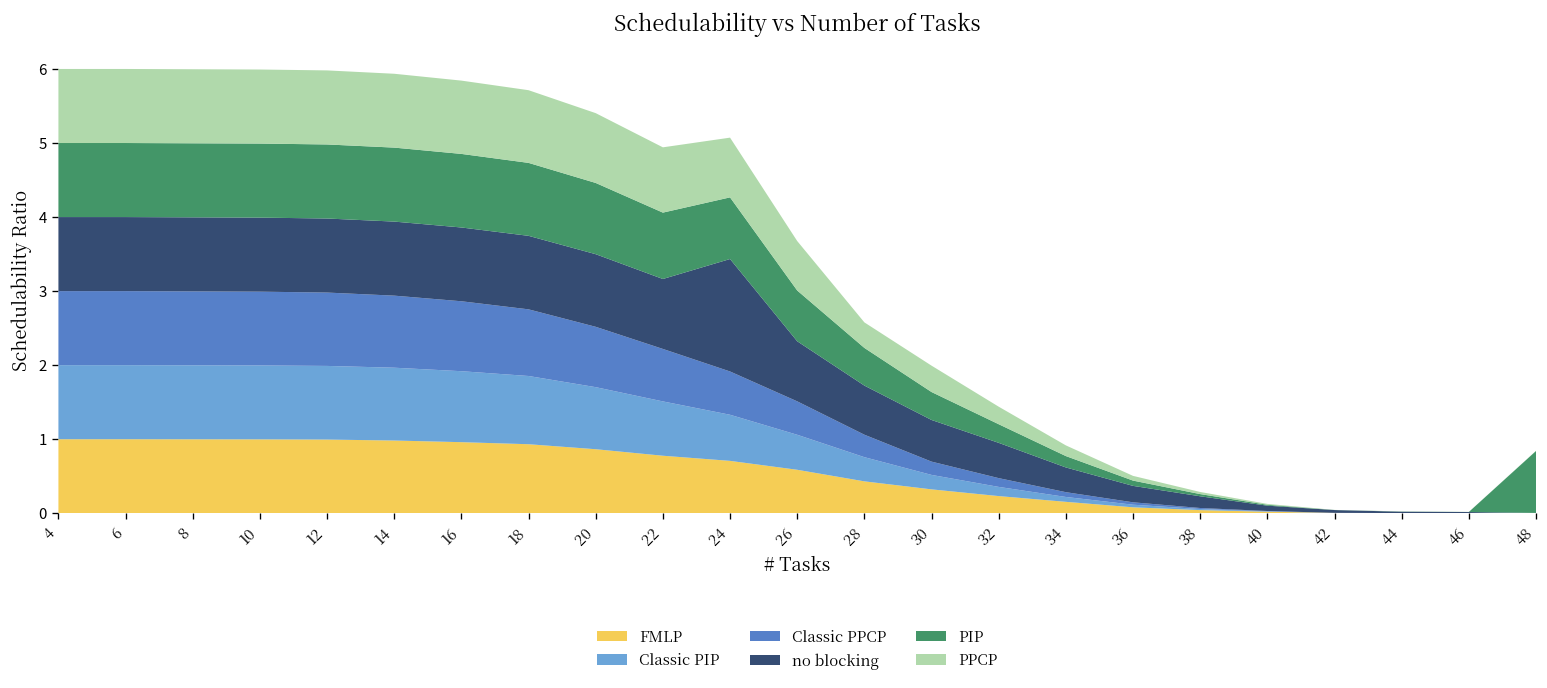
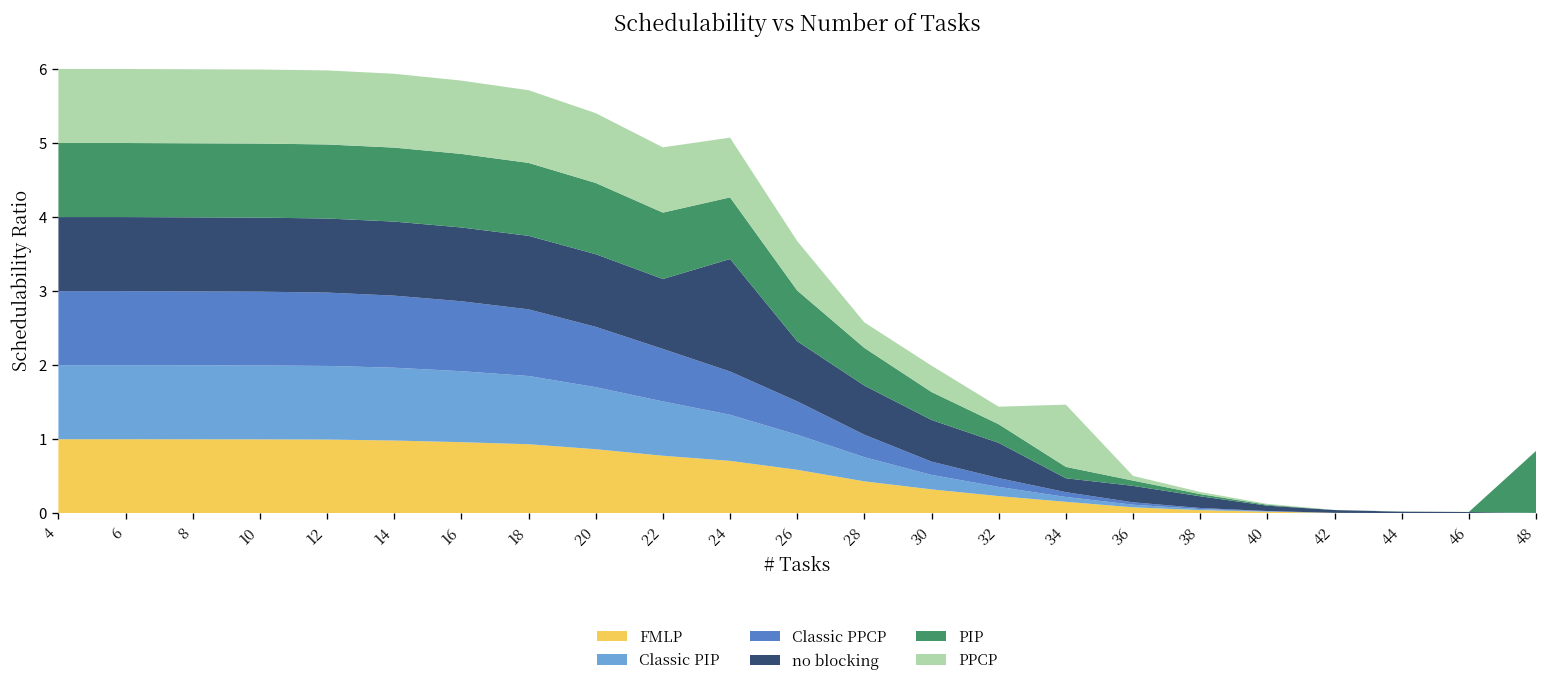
  {
    "FMLP": {
      "4": 1.0,
      "6": 1.0,
      "8": 1.0,
      "10": 1.0,
      "12": 1.0,
      "14": 1.0,
      "16": 1.0,
      "18": 0.9,
      "20": 0.9,
      "22": 0.8,
      "24": 0.7,
      "26": 0.6,
      "28": 0.4,
      "30": 0.3,
      "32": 0.2,
      "34": 0.2
    },
    "no blocking": {
      "4": 1.0,
      "6": 1.0,
      "8": 1.0,
      "10": 1.0,
      "12": 1.0,
      "14": 1.0,
      "16": 1.0,
      "18": 1.0,
      "20": 1.0,
      "22": 0.9,
      "24": 1.5,
      "26": 0.8,
      "28": 0.7,
      "30": 0.6,
      "32": 0.5,
-     "34": 0.3,
+     "34": 0.2,
      "36": 0.2
    },
    "PIP": {
      "4": 1.0,
      "6": 1.0,
      "8": 1.0,
      "10": 1.0,
      "12": 1.0,
      "14": 1.0,
      "16": 1.0,
      "18": 1.0,
      "20": 1.0,
      "22": 0.9,
      "24": 0.8,
      "26": 0.7,
      "28": 0.5,
      "30": 0.4,
      "32": 0.3,
      "34": 0.2,
      "36": 0.1
    },
    "PPCP": {
      "4": 1.0,
      "6": 1.0,
      "8": 1.0,
      "10": 1.0,
      "12": 1.0,
      "14": 1.0,
      "16": 1.0,
      "18": 1.0,
      "20": 0.9,
      "22": 0.9,
      "24": 0.8,
      "26": 0.7,
      "28": 0.3,
      "30": 0.4,
      "32": 0.2,
-     "34": 0.1,
+     "34": 0.8,
      "36": 0.1
    }
  }
